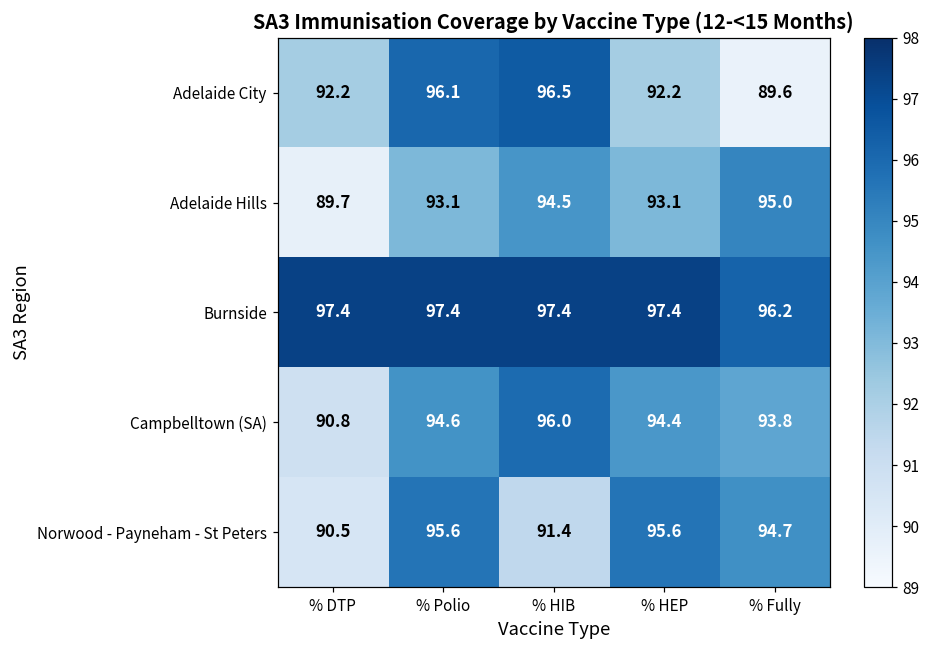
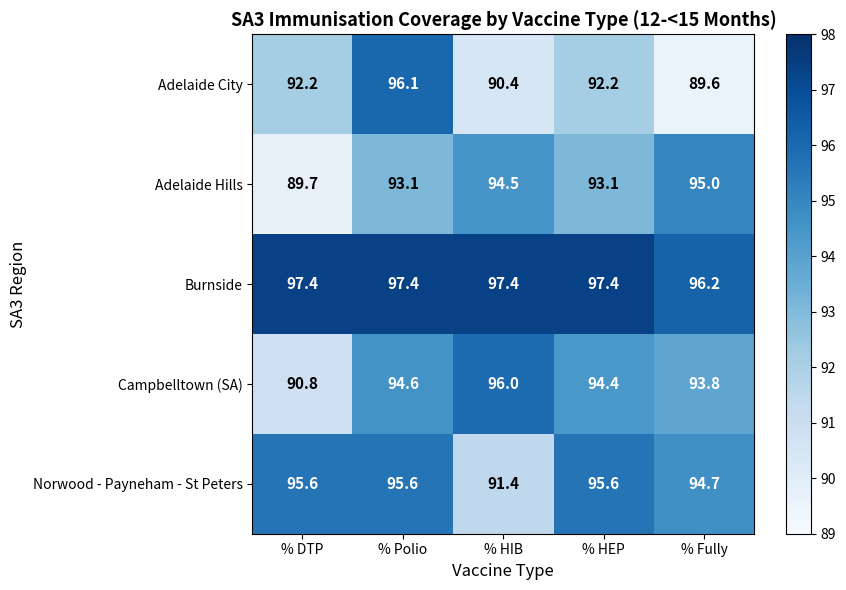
  {
    "Adelaide City": {
      "% DTP": 92.2,
      "% Polio": 96.1,
-     "% HIB": 96.5,
+     "% HIB": 90.4,
      "% HEP": 92.2,
      "% Fully": 89.6
    },
    "Adelaide Hills": {
      "% DTP": 89.7,
      "% Polio": 93.1,
      "% HIB": 94.5,
      "% HEP": 93.1,
      "% Fully": 95.0
    },
    "Burnside": {
      "% DTP": 97.4,
      "% Polio": 97.4,
      "% HIB": 97.4,
      "% HEP": 97.4,
      "% Fully": 96.2
    },
    "Campbelltown (SA)": {
      "% DTP": 90.8,
      "% Polio": 94.6,
      "% HIB": 96.0,
      "% HEP": 94.4,
      "% Fully": 93.8
    },
    "Norwood - Payneham - St Peters": {
-     "% DTP": 90.5,
+     "% DTP": 95.6,
      "% Polio": 95.6,
      "% HIB": 91.4,
      "% HEP": 95.6,
      "% Fully": 94.7
    }
  }
